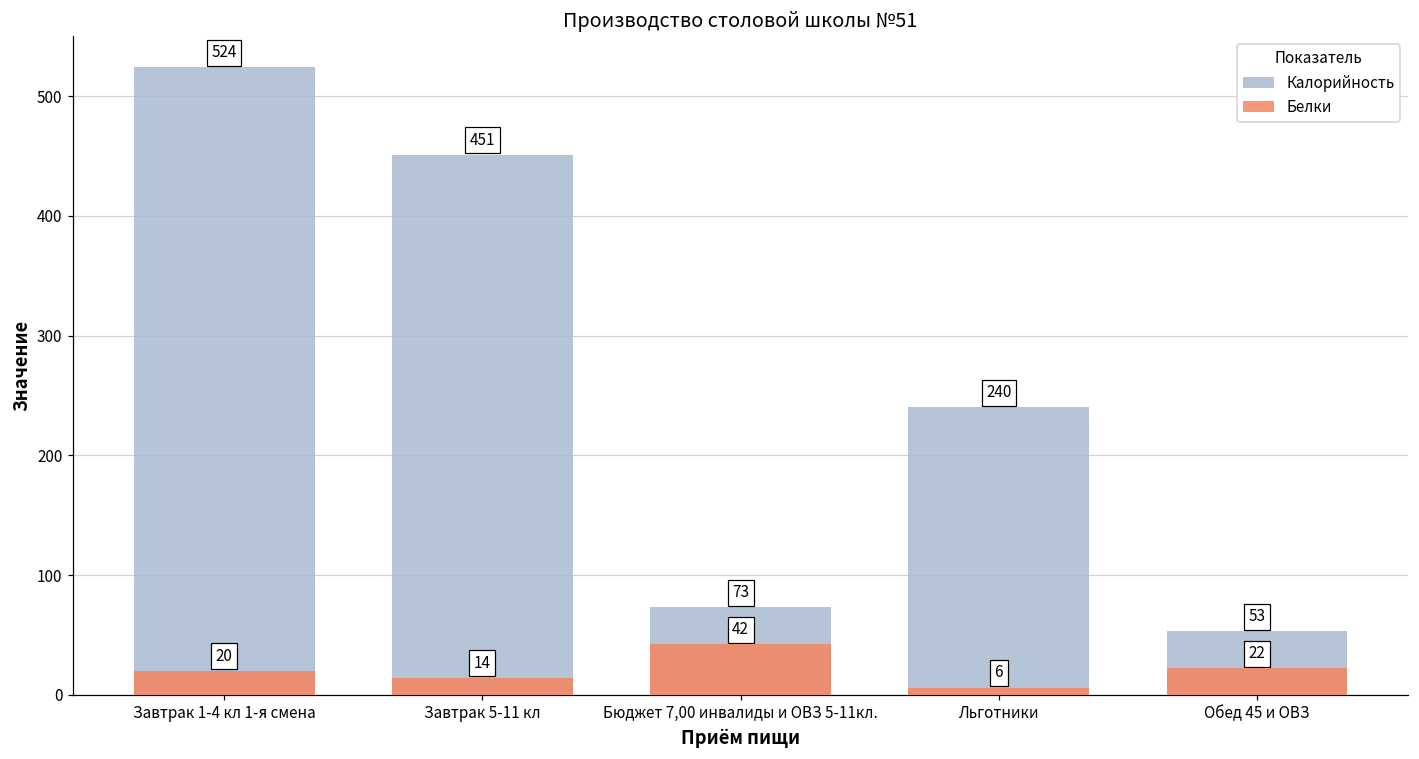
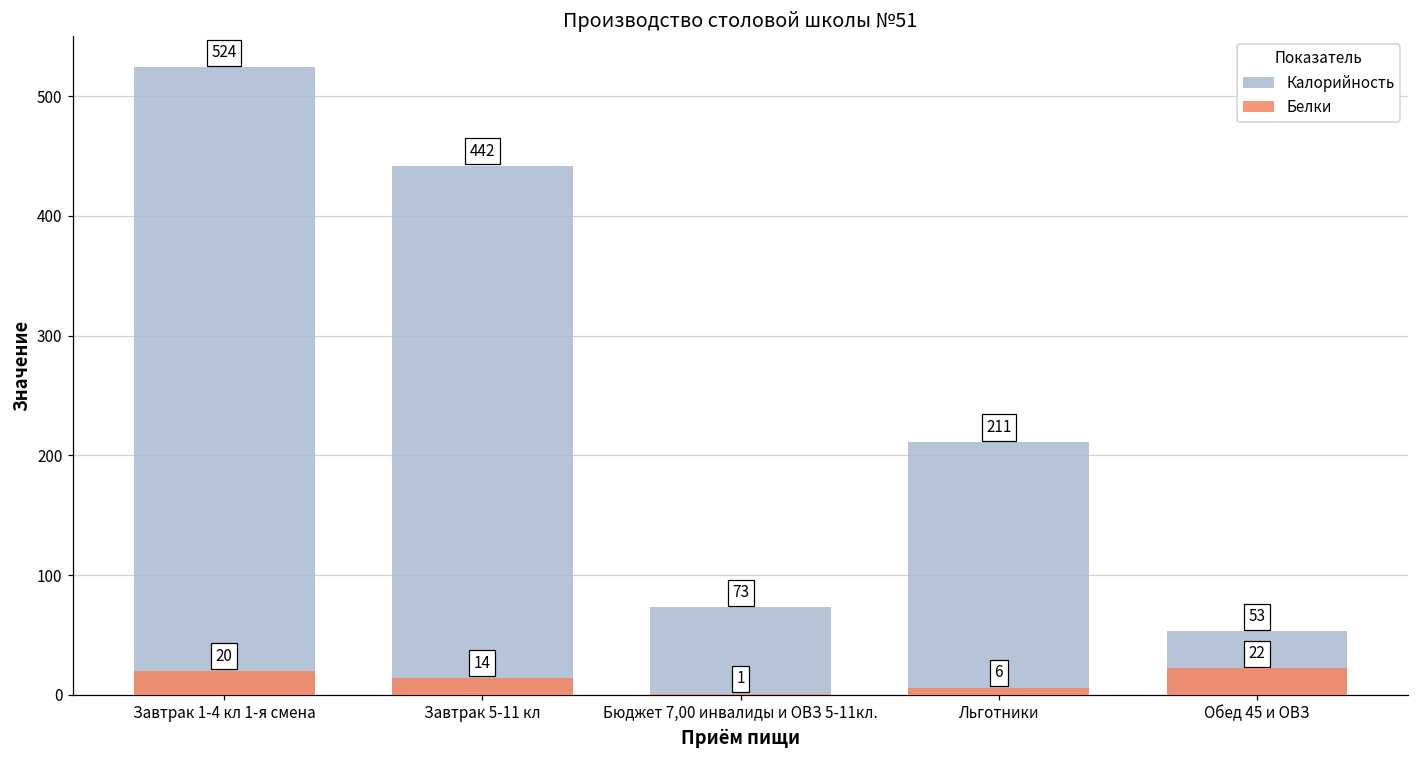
  {
    "Калорийность": {
-     "Завтрак 5-11 кл": 451,
-     "Льготники": 240
+     "Завтрак 5-11 кл": 442,
+     "Льготники": 211
    },
    "Белки": {
-     "Бюджет 7,00 инвалиды и ОВЗ 5-11кл.": 42
+     "Бюджет 7,00 инвалиды и ОВЗ 5-11кл.": 1
    }
  }
